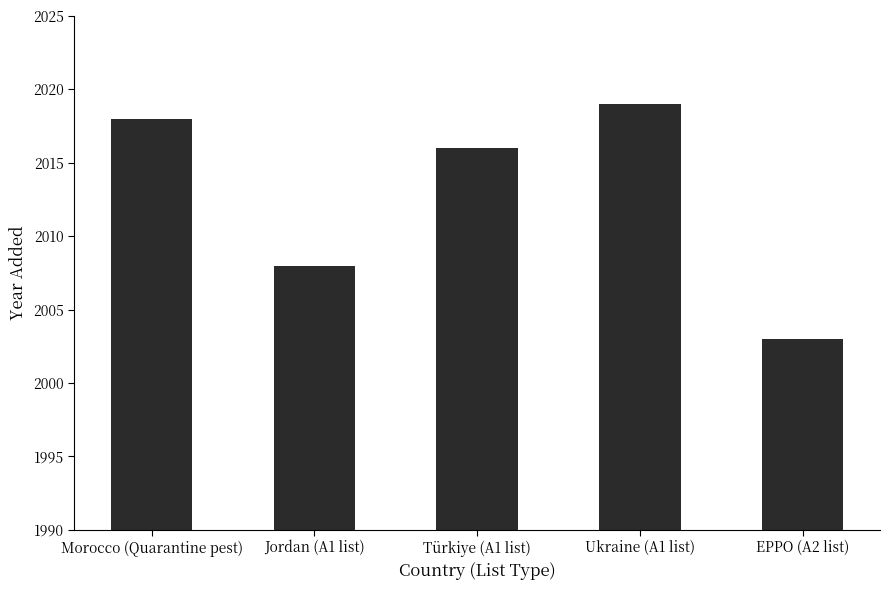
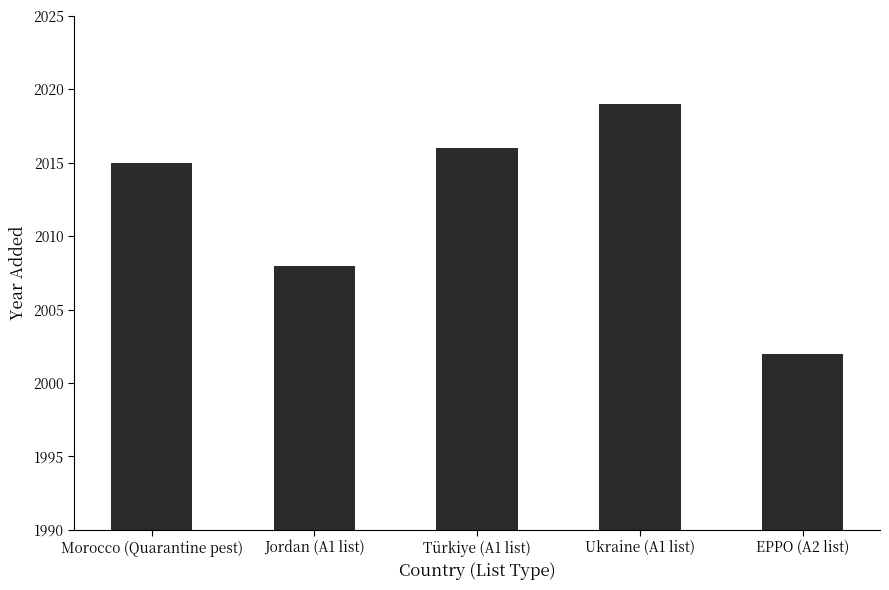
  {
-   "Morocco (Quarantine pest)": 2018,
+   "Morocco (Quarantine pest)": 2015,
    "Jordan (A1 list)": 2008,
    "Türkiye (A1 list)": 2016,
    "Ukraine (A1 list)": 2019,
-   "EPPO (A2 list)": 2003
+   "EPPO (A2 list)": 2002
  }
